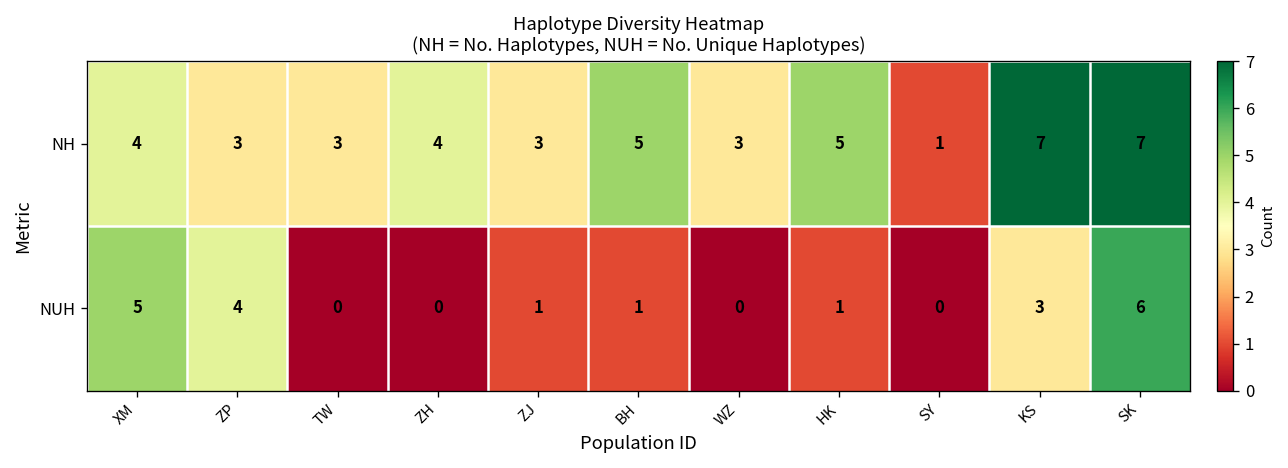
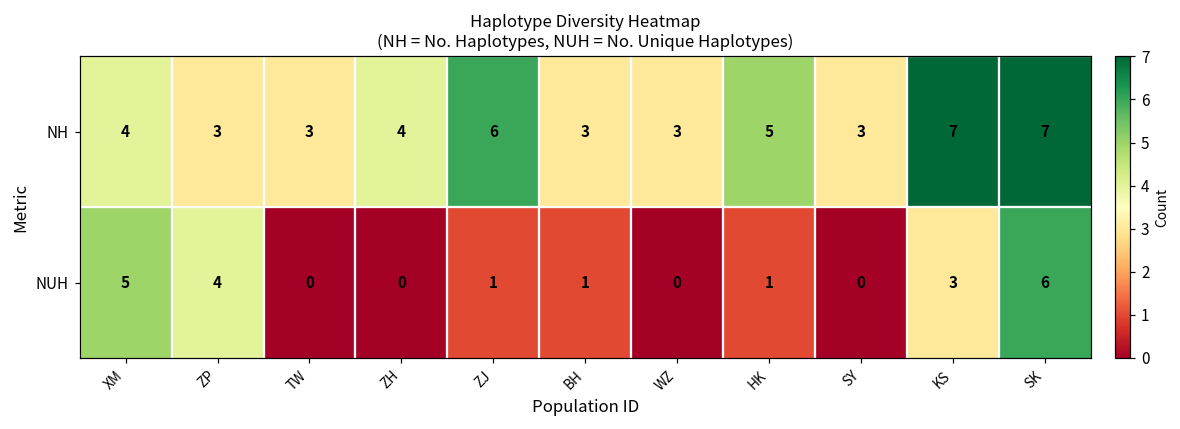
  {
    "NH": {
      "XM": 4,
      "ZP": 3,
      "TW": 3,
      "ZH": 4,
-     "ZJ": 3,
-     "BH": 5,
+     "ZJ": 6,
+     "BH": 3,
      "WZ": 3,
      "HK": 5,
-     "SY": 1,
+     "SY": 3,
      "KS": 7,
      "SK": 7
    },
    "NUH": {
      "XM": 5,
      "ZP": 4,
      "TW": 0,
      "ZH": 0,
      "ZJ": 1,
      "BH": 1,
      "WZ": 0,
      "HK": 1,
      "SY": 0,
      "KS": 3,
      "SK": 6
    }
  }
